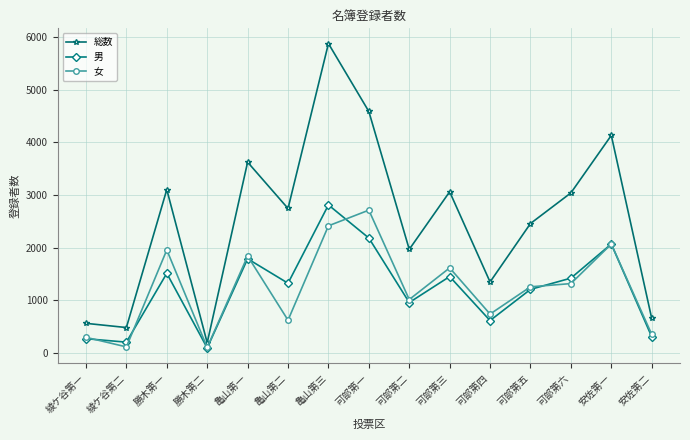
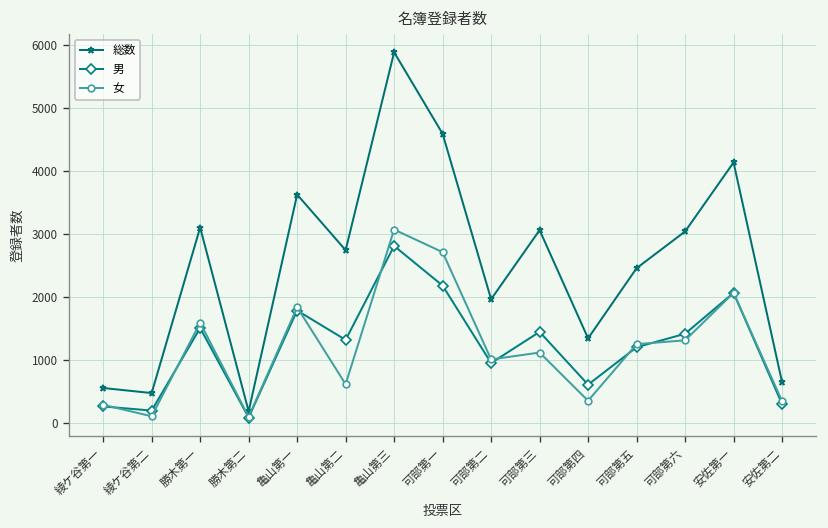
  {
    "女": {
      "綾ケ谷第二": 100,
-     "勝木第一": 2000,
+     "勝木第一": 1600,
      "亀山第一": 1800,
      "亀山第二": 600,
-     "亀山第三": 2400,
+     "亀山第三": 3100,
      "可部第一": 2700,
      "可部第二": 1000,
-     "可部第三": 1600,
-     "可部第四": 700,
+     "可部第三": 1100,
+     "可部第四": 400,
      "可部第五": 1300,
      "可部第六": 1300
    }
  }
